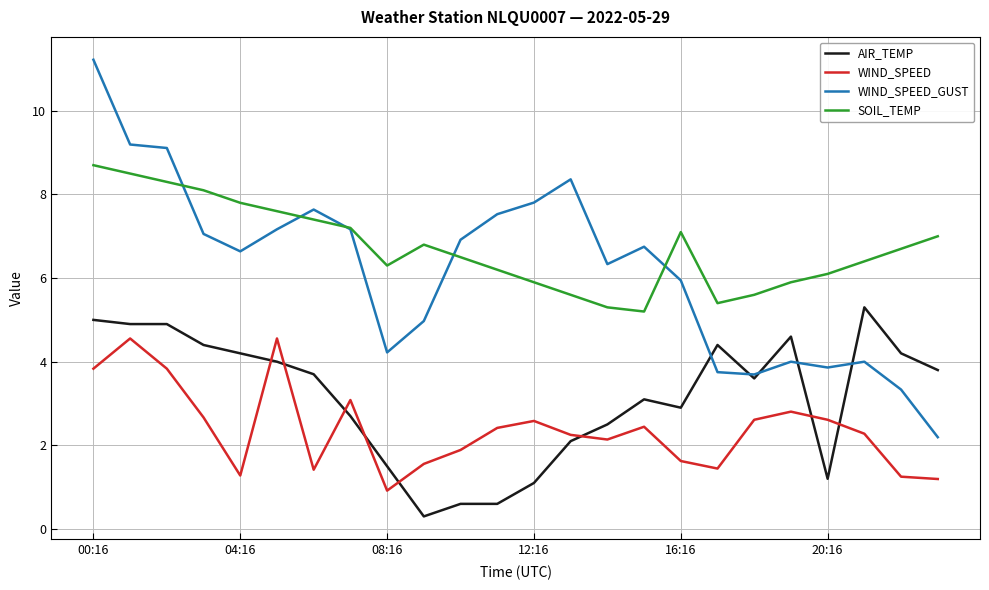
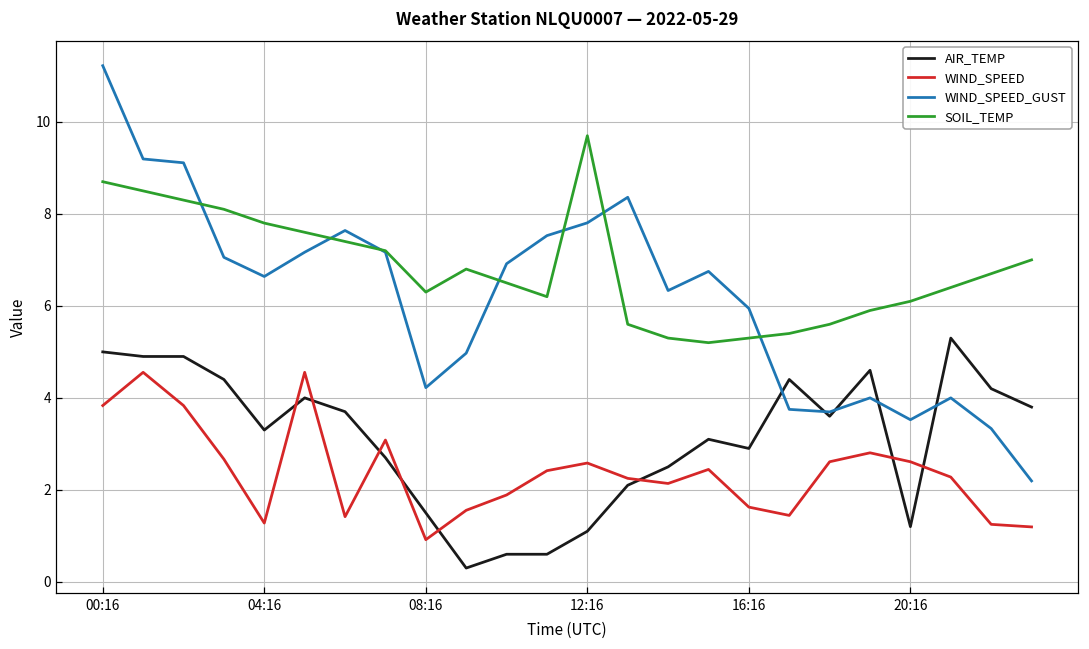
  {
    "AIR_TEMP": {
      "00:16": 5.0,
-     "04:16": 4.2,
+     "04:16": 3.3,
      "08:16": 1.5,
      "12:16": 1.1,
      "16:16": 2.9,
      "20:16": 1.2
    },
    "WIND_SPEED": {
      "00:16": 3.8,
      "04:16": 1.3,
      "08:16": 0.9,
      "12:16": 2.6,
      "16:16": 1.6,
      "20:16": 2.6
    },
    "WIND_SPEED_GUST": {
      "00:16": 11.2,
      "04:16": 6.6,
      "08:16": 4.2,
      "12:16": 7.8,
      "16:16": 5.9,
-     "20:16": 3.9
+     "20:16": 3.5
    },
    "SOIL_TEMP": {
      "00:16": 8.7,
      "04:16": 7.8,
      "08:16": 6.3,
-     "12:16": 5.9,
-     "16:16": 7.1,
+     "12:16": 9.7,
+     "16:16": 5.3,
      "20:16": 6.1
    }
  }
